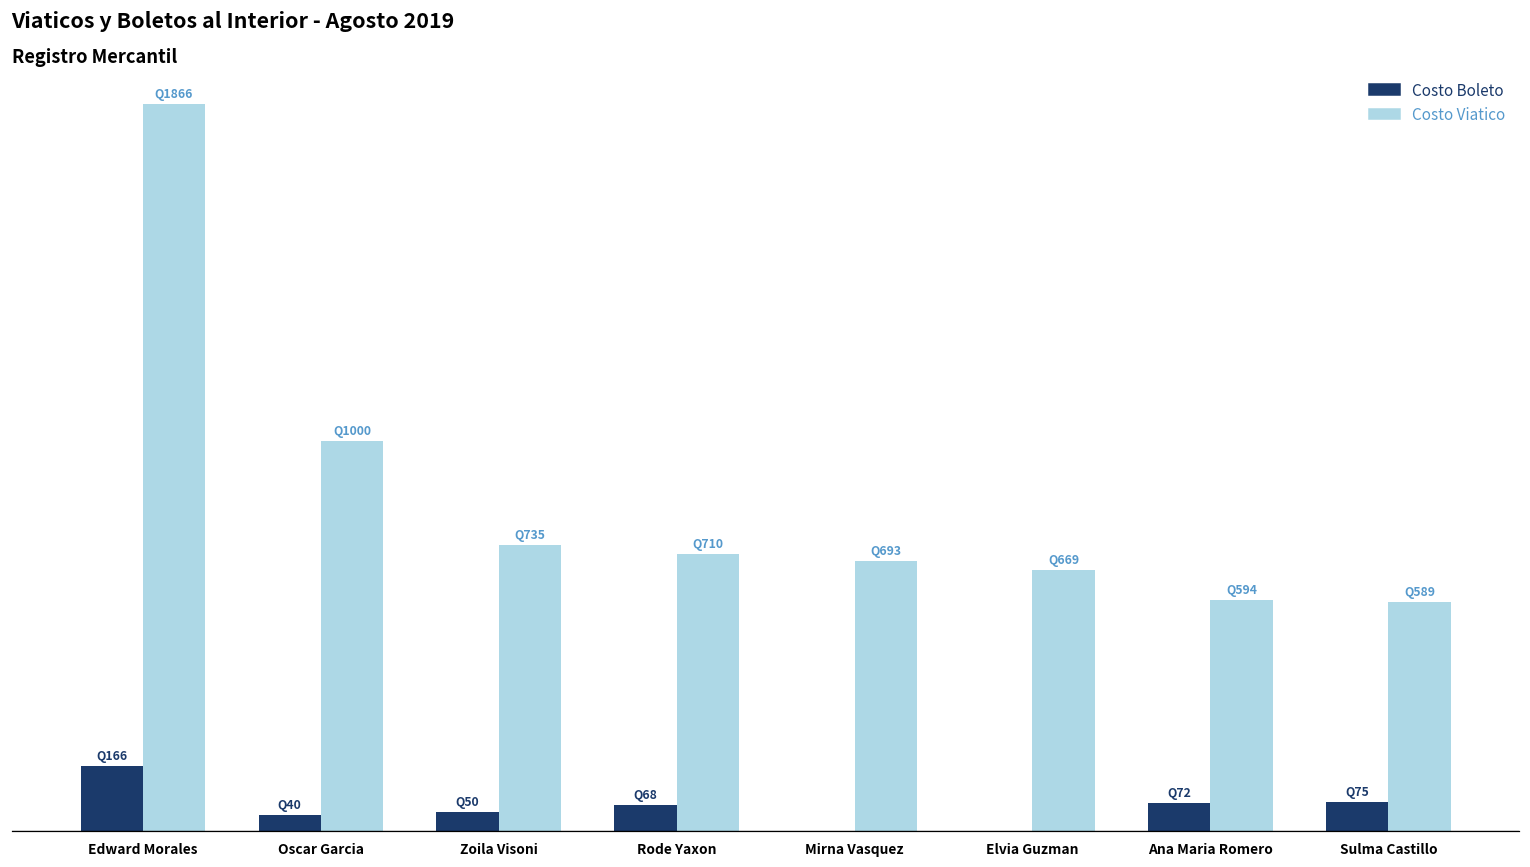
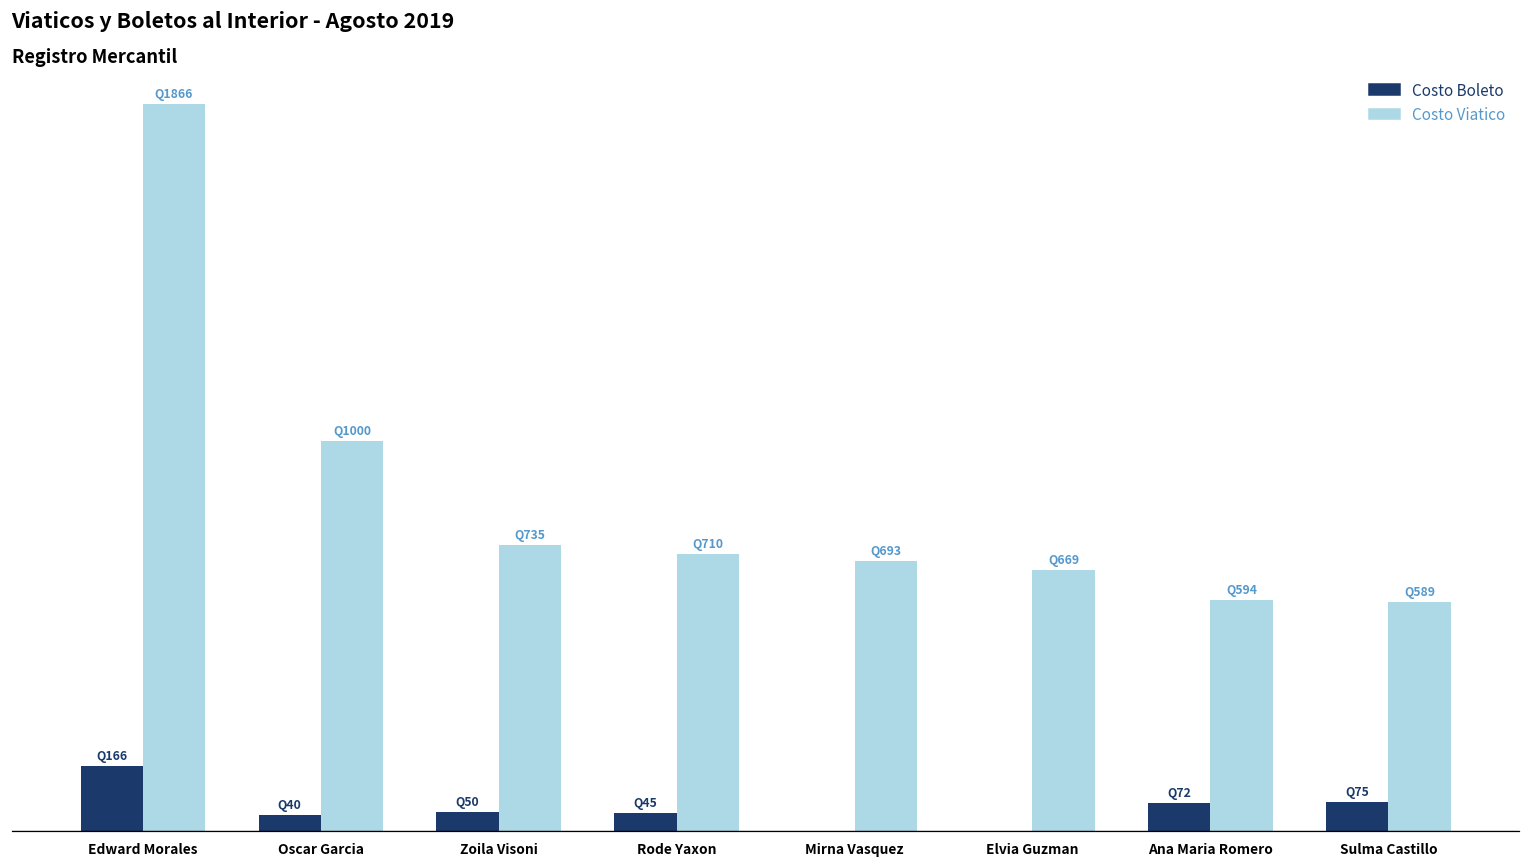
  {
    "Costo Boleto": {
-     "Rode Yaxon": 68
+     "Rode Yaxon": 45
    }
  }
